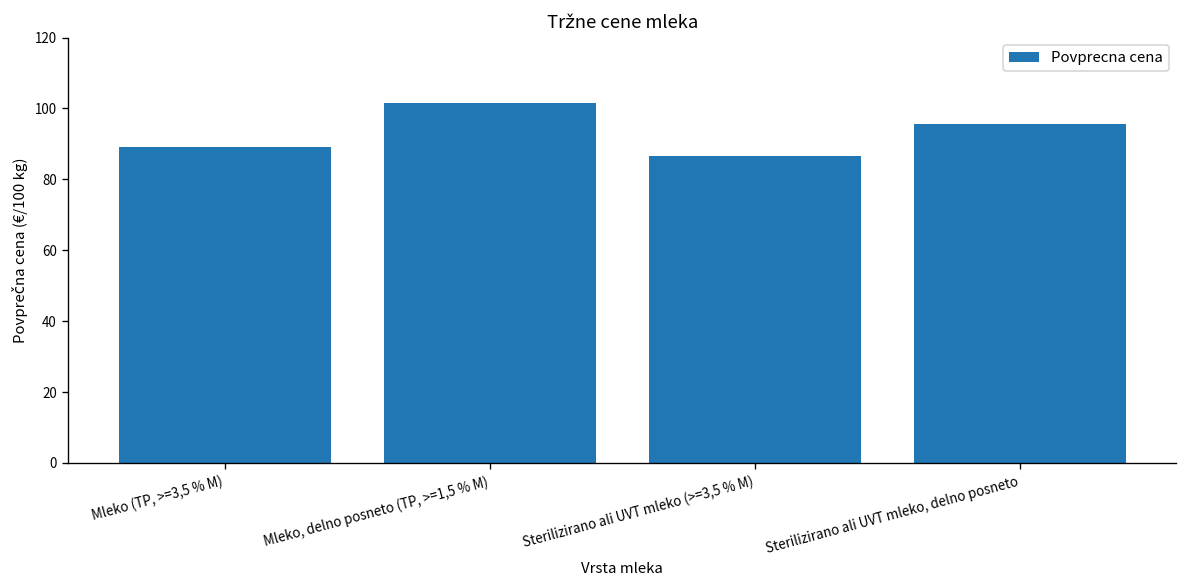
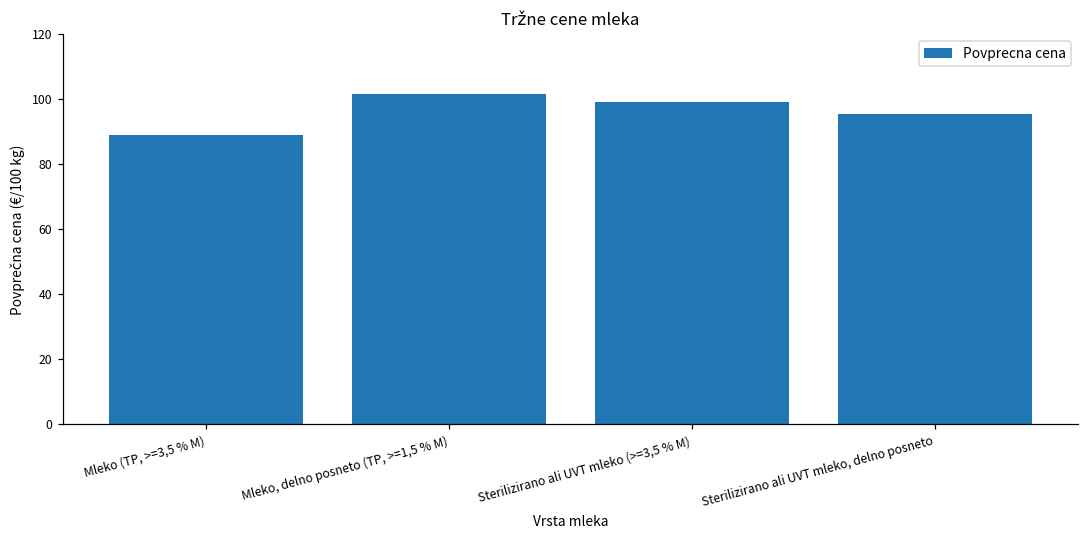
  {
    "Mleko (TP, >=3,5 % M)": 89,
    "Mleko, delno posneto (TP, >=1,5 % M)": 102,
-   "Sterilizirano ali UVT mleko (>=3,5 % M)": 87,
+   "Sterilizirano ali UVT mleko (>=3,5 % M)": 99,
    "Sterilizirano ali UVT mleko, delno posneto": 96
  }
